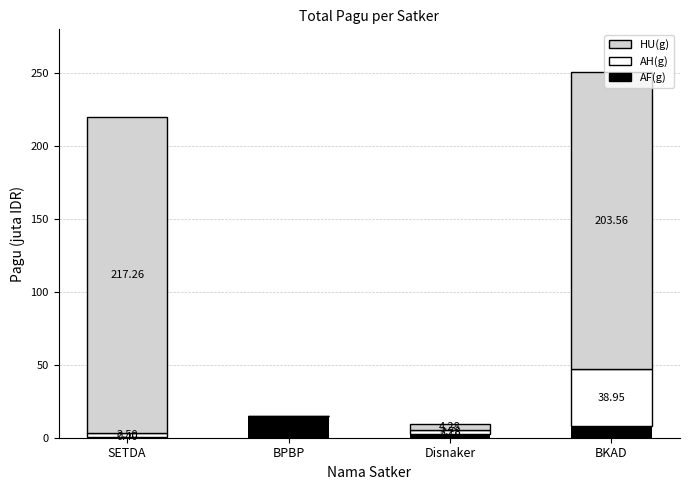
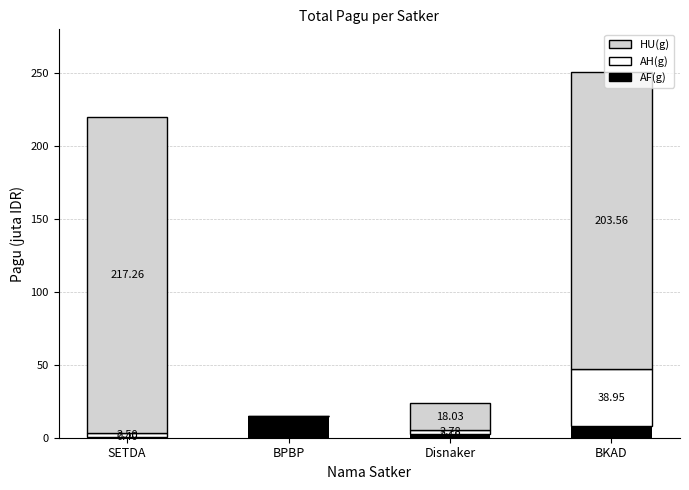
  {
    "AF(g)": {
      "BPBP": 15,
      "Disnaker": 3,
      "BKAD": 8
    },
    "AH(g)": {
      "BPBP": 0
    },
    "HU(g)": {
-     "Disnaker": 4.28
+     "Disnaker": 18.03
    }
  }
